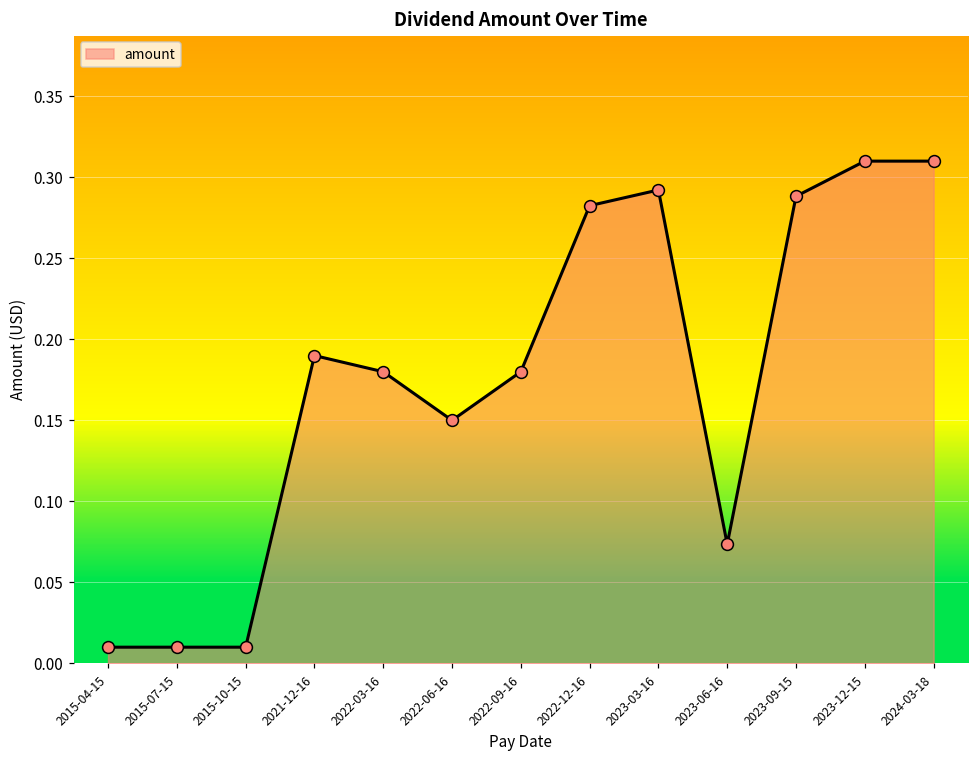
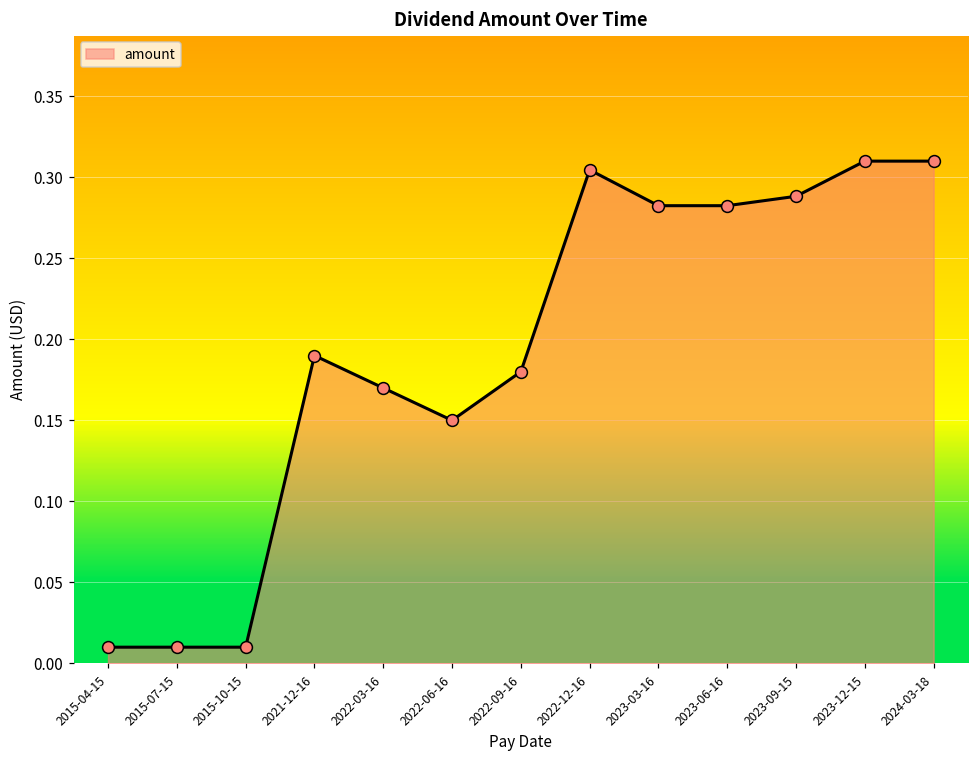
  {
    "2015-04-15": 0.010,
    "2015-07-15": 0.010,
    "2015-10-15": 0.010,
    "2021-12-16": 0.190,
-   "2022-03-16": 0.18,
+   "2022-03-16": 0.17,
    "2022-06-16": 0.150,
    "2022-09-16": 0.180,
-   "2022-12-16": 0.283,
-   "2023-03-16": 0.292,
-   "2023-06-16": 0.074,
+   "2022-12-16": 0.305,
+   "2023-03-16": 0.283,
+   "2023-06-16": 0.283,
    "2023-09-15": 0.288,
    "2023-12-15": 0.310,
    "2024-03-18": 0.310
  }
